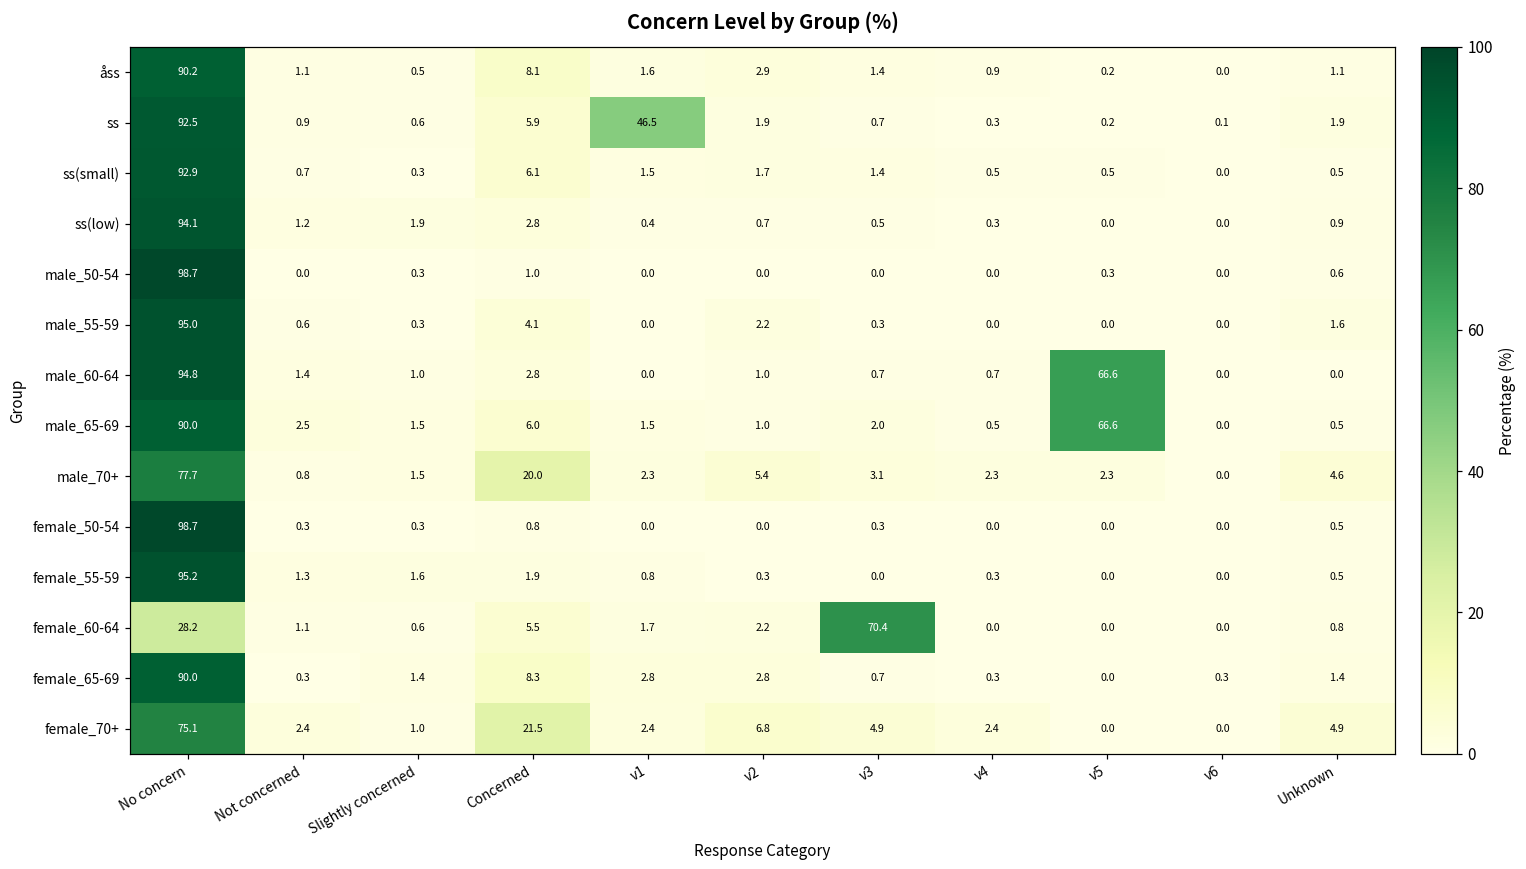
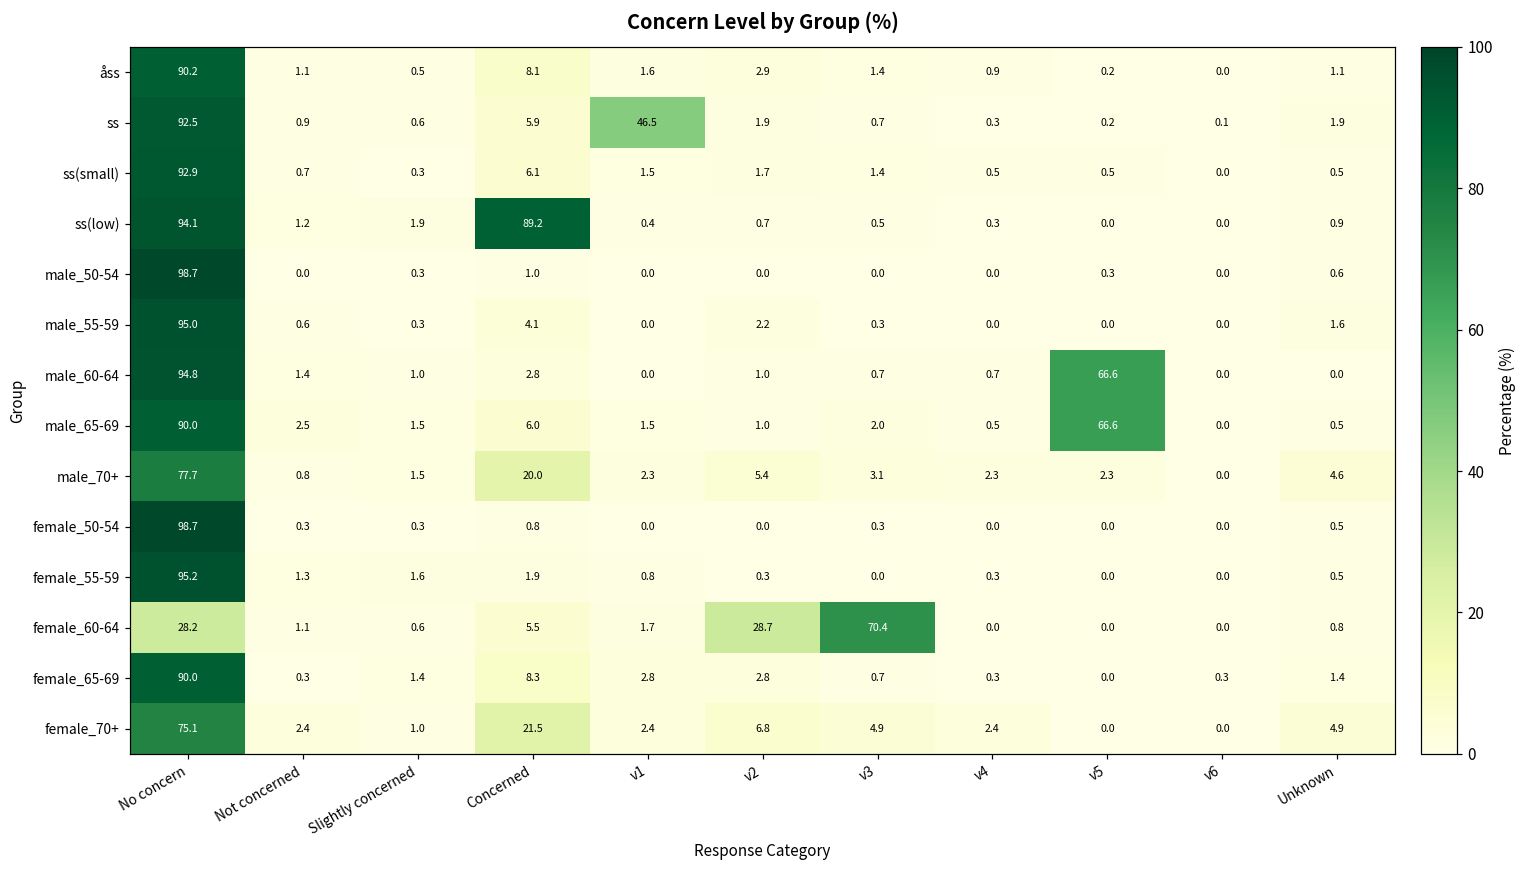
  {
    "åss": {
      "No concern": 90.2,
      "Not concerned": 1.1,
      "Slightly concerned": 0.5,
      "Concerned": 8.1,
      "v1": 1.6,
      "v2": 2.9,
      "v3": 1.4,
      "v4": 0.9,
      "v5": 0.2,
      "v6": 0.0,
      "Unknown": 1.1
    },
    "ss": {
      "No concern": 92.5,
      "Not concerned": 0.9,
      "Slightly concerned": 0.6,
      "Concerned": 5.9,
      "v1": 46.5,
      "v2": 1.9,
      "v3": 0.7,
      "v4": 0.3,
      "v5": 0.2,
      "v6": 0.1,
      "Unknown": 1.9
    },
    "ss(small)": {
      "No concern": 92.9,
      "Not concerned": 0.7,
      "Slightly concerned": 0.3,
      "Concerned": 6.1,
      "v1": 1.5,
      "v2": 1.7,
      "v3": 1.4,
      "v4": 0.5,
      "v5": 0.5,
      "v6": 0.0,
      "Unknown": 0.5
    },
    "ss(low)": {
      "No concern": 94.1,
      "Not concerned": 1.2,
      "Slightly concerned": 1.9,
-     "Concerned": 2.8,
+     "Concerned": 89.2,
      "v1": 0.4,
      "v2": 0.7,
      "v3": 0.5,
      "v4": 0.3,
      "v5": 0.0,
      "v6": 0.0,
      "Unknown": 0.9
    },
    "male_50-54": {
      "No concern": 98.7,
      "Not concerned": 0.0,
      "Slightly concerned": 0.3,
      "Concerned": 1.0,
      "v1": 0.0,
      "v2": 0.0,
      "v3": 0.0,
      "v4": 0.0,
      "v5": 0.3,
      "v6": 0.0,
      "Unknown": 0.6
    },
    "male_55-59": {
      "No concern": 95.0,
      "Not concerned": 0.6,
      "Slightly concerned": 0.3,
      "Concerned": 4.1,
      "v1": 0.0,
      "v2": 2.2,
      "v3": 0.3,
      "v4": 0.0,
      "v5": 0.0,
      "v6": 0.0,
      "Unknown": 1.6
    },
    "male_60-64": {
      "No concern": 94.8,
      "Not concerned": 1.4,
      "Slightly concerned": 1.0,
      "Concerned": 2.8,
      "v1": 0.0,
      "v2": 1.0,
      "v3": 0.7,
      "v4": 0.7,
      "v5": 66.6,
      "v6": 0.0,
      "Unknown": 0.0
    },
    "male_65-69": {
      "No concern": 90.0,
      "Not concerned": 2.5,
      "Slightly concerned": 1.5,
      "Concerned": 6.0,
      "v1": 1.5,
      "v2": 1.0,
      "v3": 2.0,
      "v4": 0.5,
      "v5": 66.6,
      "v6": 0.0,
      "Unknown": 0.5
    },
    "male_70+": {
      "No concern": 77.7,
      "Not concerned": 0.8,
      "Slightly concerned": 1.5,
      "Concerned": 20.0,
      "v1": 2.3,
      "v2": 5.4,
      "v3": 3.1,
      "v4": 2.3,
      "v5": 2.3,
      "v6": 0.0,
      "Unknown": 4.6
    },
    "female_50-54": {
      "No concern": 98.7,
      "Not concerned": 0.3,
      "Slightly concerned": 0.3,
      "Concerned": 0.8,
      "v1": 0.0,
      "v2": 0.0,
      "v3": 0.3,
      "v4": 0.0,
      "v5": 0.0,
      "v6": 0.0,
      "Unknown": 0.5
    },
    "female_55-59": {
      "No concern": 95.2,
      "Not concerned": 1.3,
      "Slightly concerned": 1.6,
      "Concerned": 1.9,
      "v1": 0.8,
      "v2": 0.3,
      "v3": 0.0,
      "v4": 0.3,
      "v5": 0.0,
      "v6": 0.0,
      "Unknown": 0.5
    },
    "female_60-64": {
      "No concern": 28.2,
      "Not concerned": 1.1,
      "Slightly concerned": 0.6,
      "Concerned": 5.5,
      "v1": 1.7,
-     "v2": 2.2,
+     "v2": 28.7,
      "v3": 70.4,
      "v4": 0.0,
      "v5": 0.0,
      "v6": 0.0,
      "Unknown": 0.8
    },
    "female_65-69": {
      "No concern": 90.0,
      "Not concerned": 0.3,
      "Slightly concerned": 1.4,
      "Concerned": 8.3,
      "v1": 2.8,
      "v2": 2.8,
      "v3": 0.7,
      "v4": 0.3,
      "v5": 0.0,
      "v6": 0.3,
      "Unknown": 1.4
    },
    "female_70+": {
      "No concern": 75.1,
      "Not concerned": 2.4,
      "Slightly concerned": 1.0,
      "Concerned": 21.5,
      "v1": 2.4,
      "v2": 6.8,
      "v3": 4.9,
      "v4": 2.4,
      "v5": 0.0,
      "v6": 0.0,
      "Unknown": 4.9
    }
  }
